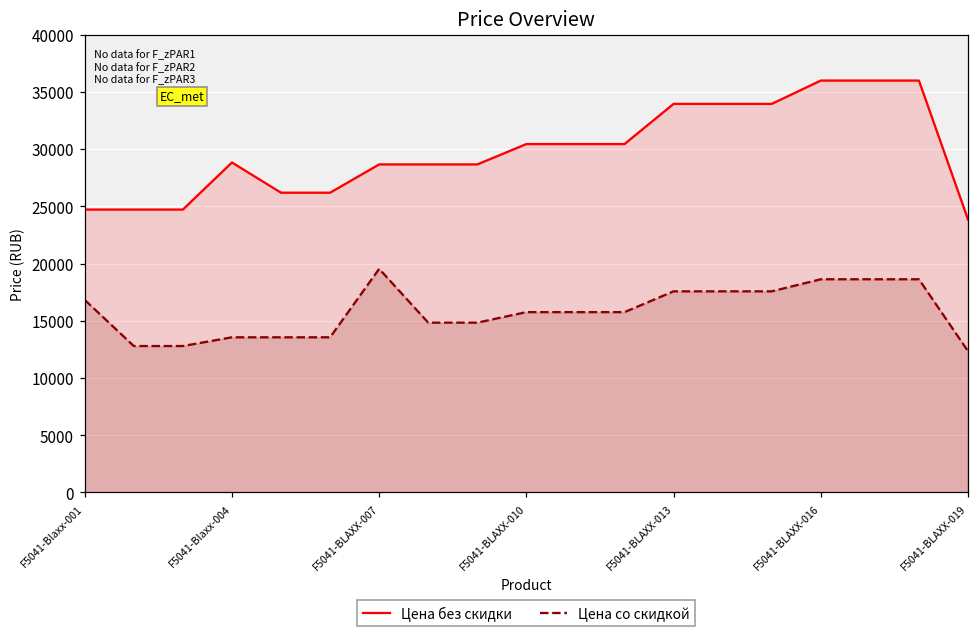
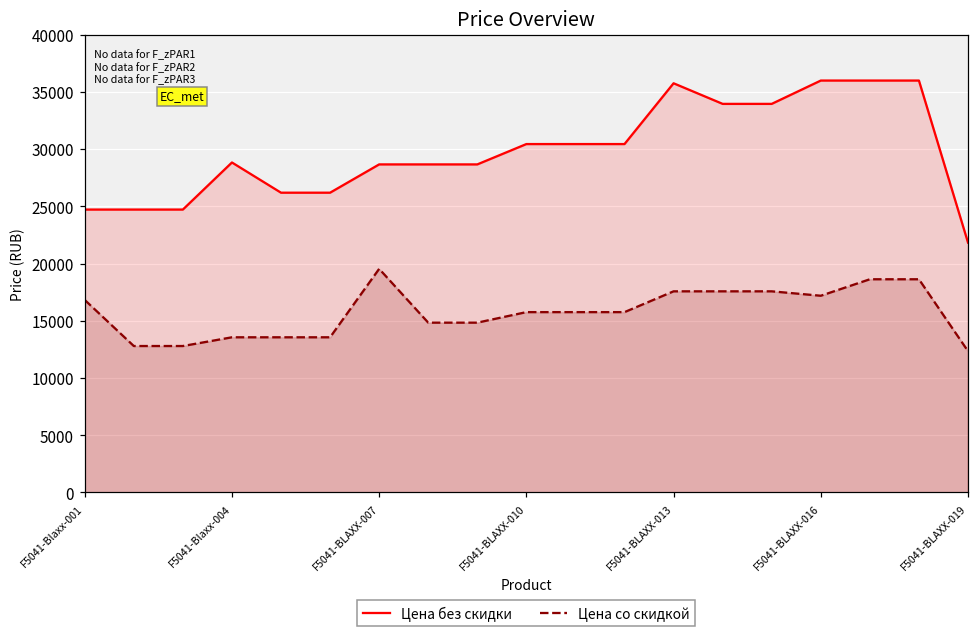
  {
    "Цена без скидки": {
      "F5041-Blaxx-001": 24700,
      "F5041-Blaxx-004": 28800,
      "F5041-BLAXX-007": 28700,
      "F5041-BLAXX-010": 30400,
-     "F5041-BLAXX-013": 34000,
+     "F5041-BLAXX-013": 35800,
      "F5041-BLAXX-016": 36000,
-     "F5041-BLAXX-019": 23800
+     "F5041-BLAXX-019": 21800
    },
    "Цена со скидкой": {
      "F5041-Blaxx-001": 16800,
      "F5041-Blaxx-004": 13600,
      "F5041-BLAXX-007": 19500,
      "F5041-BLAXX-010": 15800,
      "F5041-BLAXX-013": 17600,
-     "F5041-BLAXX-016": 18600,
+     "F5041-BLAXX-016": 17200,
      "F5041-BLAXX-019": 12300
    }
  }
